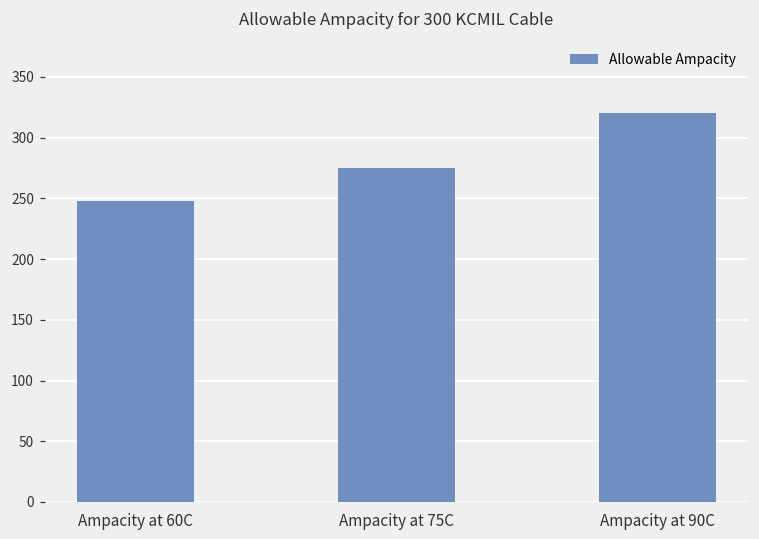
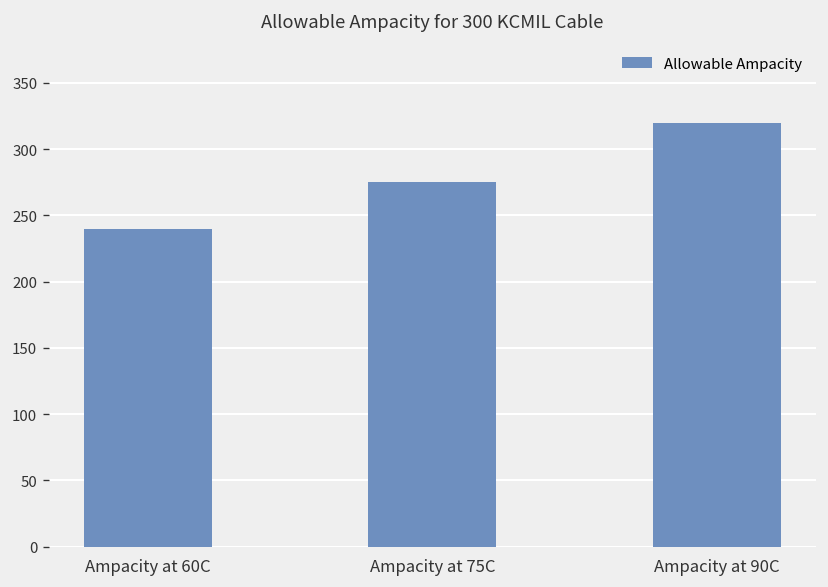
  {
-   "Ampacity at 60C": 248,
+   "Ampacity at 60C": 240,
    "Ampacity at 75C": 275,
    "Ampacity at 90C": 320
  }
